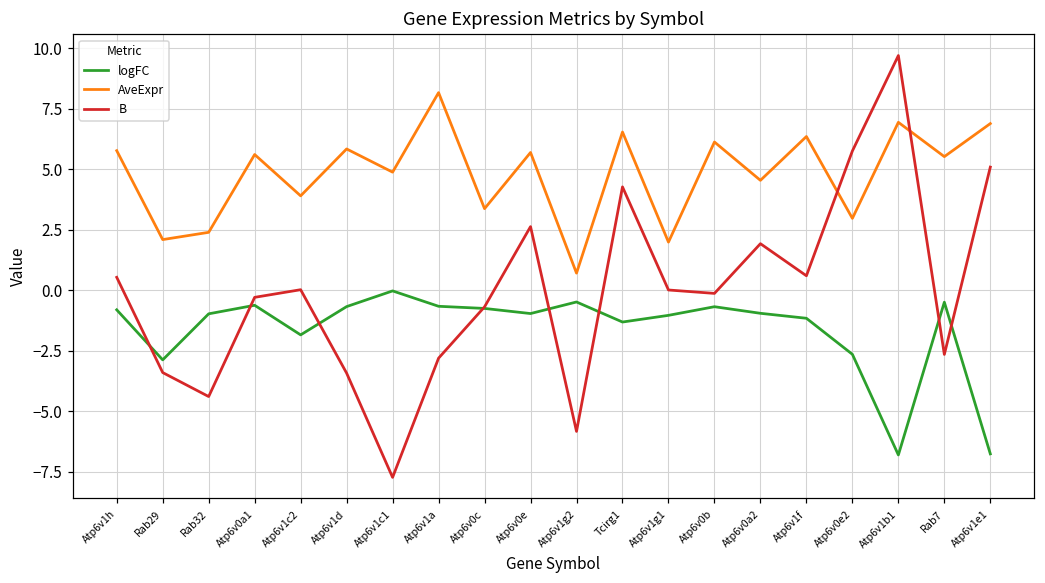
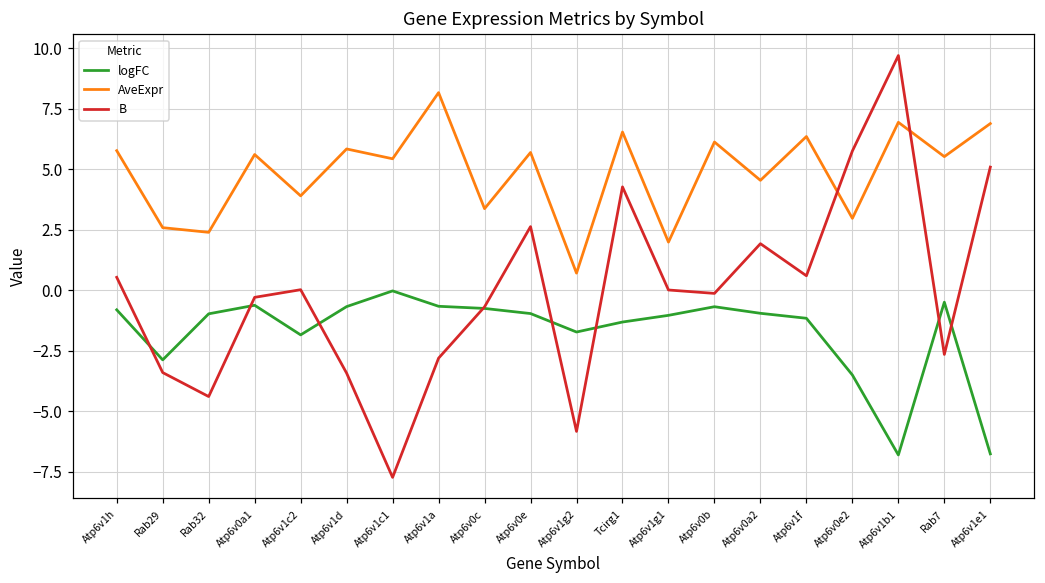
  {
    "logFC": {
      "Atp6v1h": -0.8,
      "Rab29": -2.9,
      "Rab32": -1.0,
      "Atp6v0a1": -0.6,
      "Atp6v1c2": -1.9,
      "Atp6v1d": -0.7,
      "Atp6v1c1": 0.0,
      "Atp6v1a": -0.7,
      "Atp6v0e": -1.0,
-     "Atp6v1g2": -0.5,
+     "Atp6v1g2": -1.7,
      "Tcirg1": -1.3,
      "Atp6v1g1": -1.0,
      "Atp6v0b": -0.7,
      "Atp6v0a2": -1.0,
      "Atp6v1f": -1.2,
-     "Atp6v0e2": -2.7,
+     "Atp6v0e2": -3.5,
      "Atp6v1b1": -6.8,
      "Rab7": -0.5,
      "Atp6v1e1": -6.8
    },
    "AveExpr": {
      "Atp6v1h": 5.8,
-     "Rab29": 2.1,
+     "Rab29": 2.6,
      "Rab32": 2.4,
      "Atp6v0a1": 5.6,
      "Atp6v1c2": 3.9,
      "Atp6v1d": 5.8,
-     "Atp6v1c1": 4.9,
+     "Atp6v1c1": 5.4,
      "Atp6v1a": 8.2,
      "Atp6v0c": 3.4,
      "Atp6v0e": 5.7,
      "Atp6v1g2": 0.7,
      "Tcirg1": 6.5,
      "Atp6v1g1": 2.0,
      "Atp6v0b": 6.1,
      "Atp6v0a2": 4.5,
      "Atp6v1f": 6.3,
      "Atp6v0e2": 3.0,
      "Atp6v1b1": 6.9,
      "Rab7": 5.5,
      "Atp6v1e1": 6.9
    },
    "B": {
      "Atp6v1h": 0.5,
      "Rab29": -3.4,
      "Rab32": -4.4,
      "Atp6v0a1": -0.3,
      "Atp6v1c2": 0.0,
      "Atp6v1d": -3.4,
      "Atp6v1c1": -7.7,
      "Atp6v1a": -2.8,
      "Atp6v0e": 2.6,
      "Atp6v1g2": -5.8,
      "Tcirg1": 4.3,
      "Atp6v1g1": 0.0,
      "Atp6v0b": -0.1,
      "Atp6v0a2": 1.9,
      "Atp6v1f": 0.6,
      "Atp6v0e2": 5.7,
      "Atp6v1b1": 9.7,
      "Rab7": -2.7,
      "Atp6v1e1": 5.1
    }
  }
